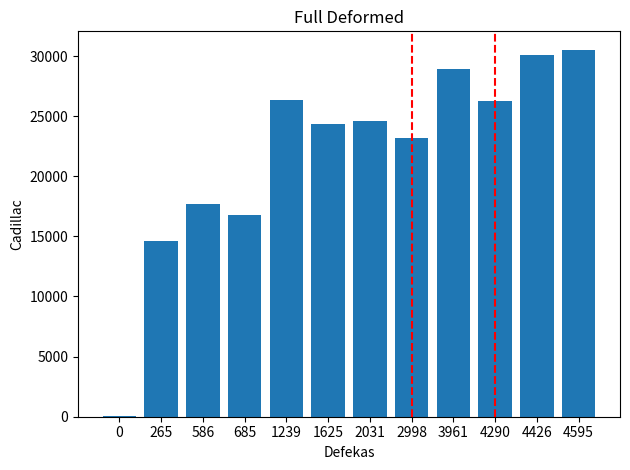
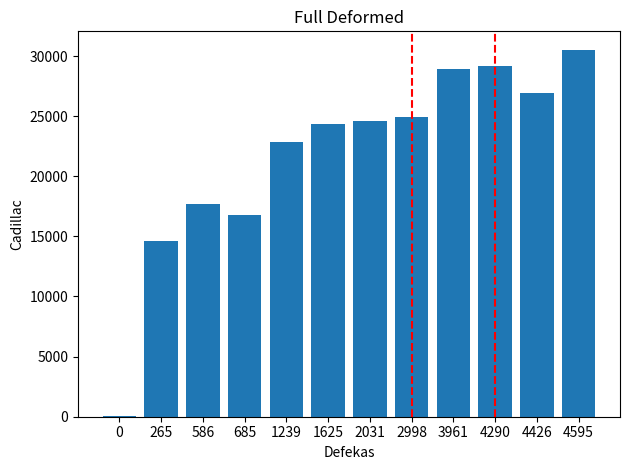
  {
    "265": 14600,
    "586": 17700,
    "685": 16800,
-   "1239": 26300,
+   "1239": 22900,
    "1625": 24300,
    "2031": 24600,
-   "2998": 23200,
+   "2998": 24900,
    "3961": 28900,
-   "4290": 26300,
-   "4426": 30100,
+   "4290": 29200,
+   "4426": 26900,
    "4595": 30500
  }
